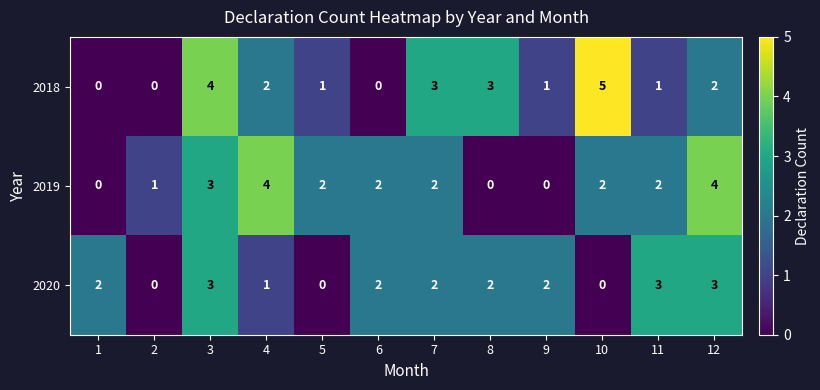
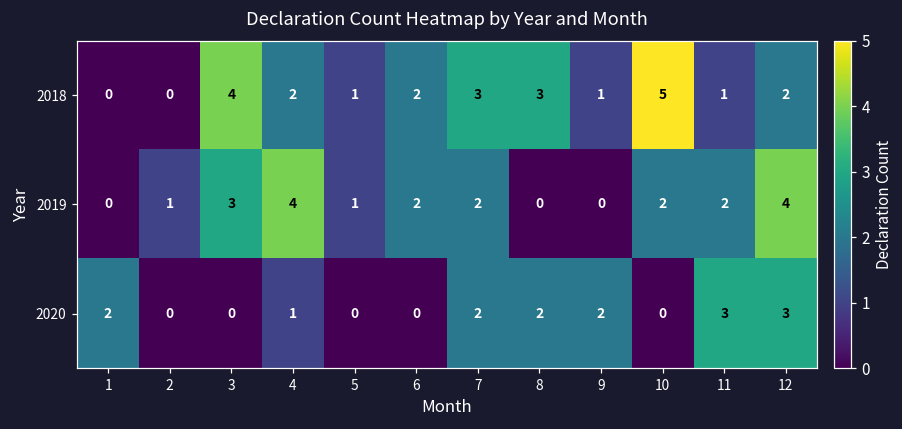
  {
    "2018": {
      "1": 0,
      "2": 0,
      "3": 4,
      "4": 2,
      "5": 1,
-     "6": 0,
+     "6": 2,
      "7": 3,
      "8": 3,
      "9": 1,
      "10": 5,
      "11": 1,
      "12": 2
    },
    "2019": {
      "1": 0,
      "2": 1,
      "3": 3,
      "4": 4,
-     "5": 2,
+     "5": 1,
      "6": 2,
      "7": 2,
      "8": 0,
      "9": 0,
      "10": 2,
      "11": 2,
      "12": 4
    },
    "2020": {
      "1": 2,
      "2": 0,
-     "3": 3,
+     "3": 0,
      "4": 1,
      "5": 0,
-     "6": 2,
+     "6": 0,
      "7": 2,
      "8": 2,
      "9": 2,
      "10": 0,
      "11": 3,
      "12": 3
    }
  }
